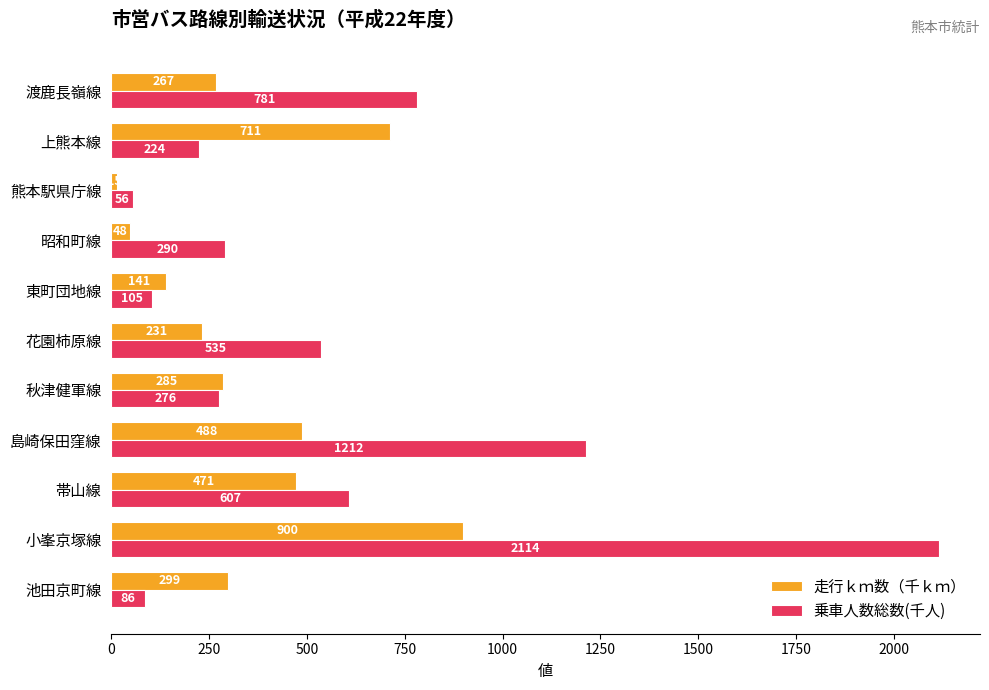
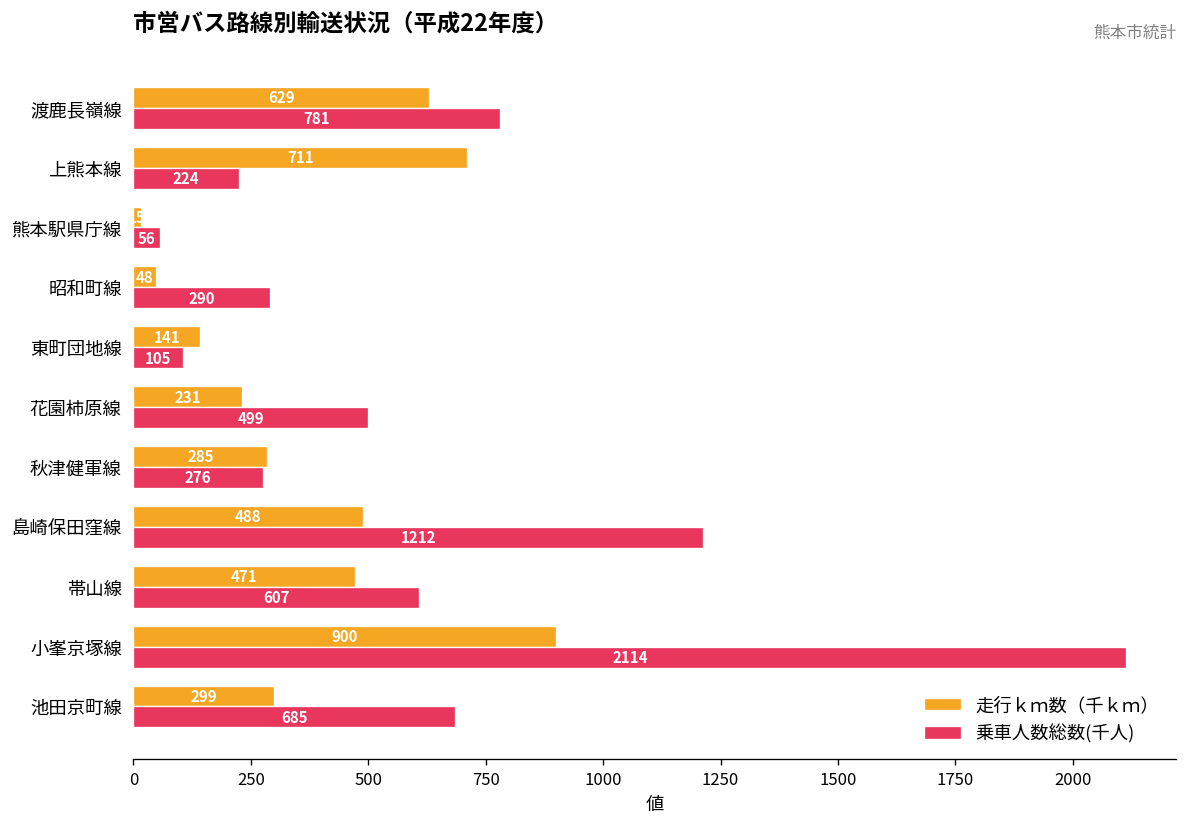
  {
    "走行ｋｍ数（千ｋｍ）": {
-     "渡鹿長嶺線": 267,
+     "渡鹿長嶺線": 629,
      "上熊本線": 711,
      "昭和町線": 48,
      "東町団地線": 141,
      "花園柿原線": 231,
      "秋津健軍線": 285,
      "島崎保田窪線": 488,
      "帯山線": 471,
      "小峯京塚線": 900,
      "池田京町線": 299
    },
    "乗車人数総数(千人)": {
      "渡鹿長嶺線": 781,
      "上熊本線": 224,
      "熊本駅県庁線": 56,
      "昭和町線": 290,
      "東町団地線": 105,
-     "花園柿原線": 535,
+     "花園柿原線": 499,
      "秋津健軍線": 276,
      "島崎保田窪線": 1212,
      "帯山線": 607,
      "小峯京塚線": 2114,
-     "池田京町線": 86
+     "池田京町線": 685
    }
  }
